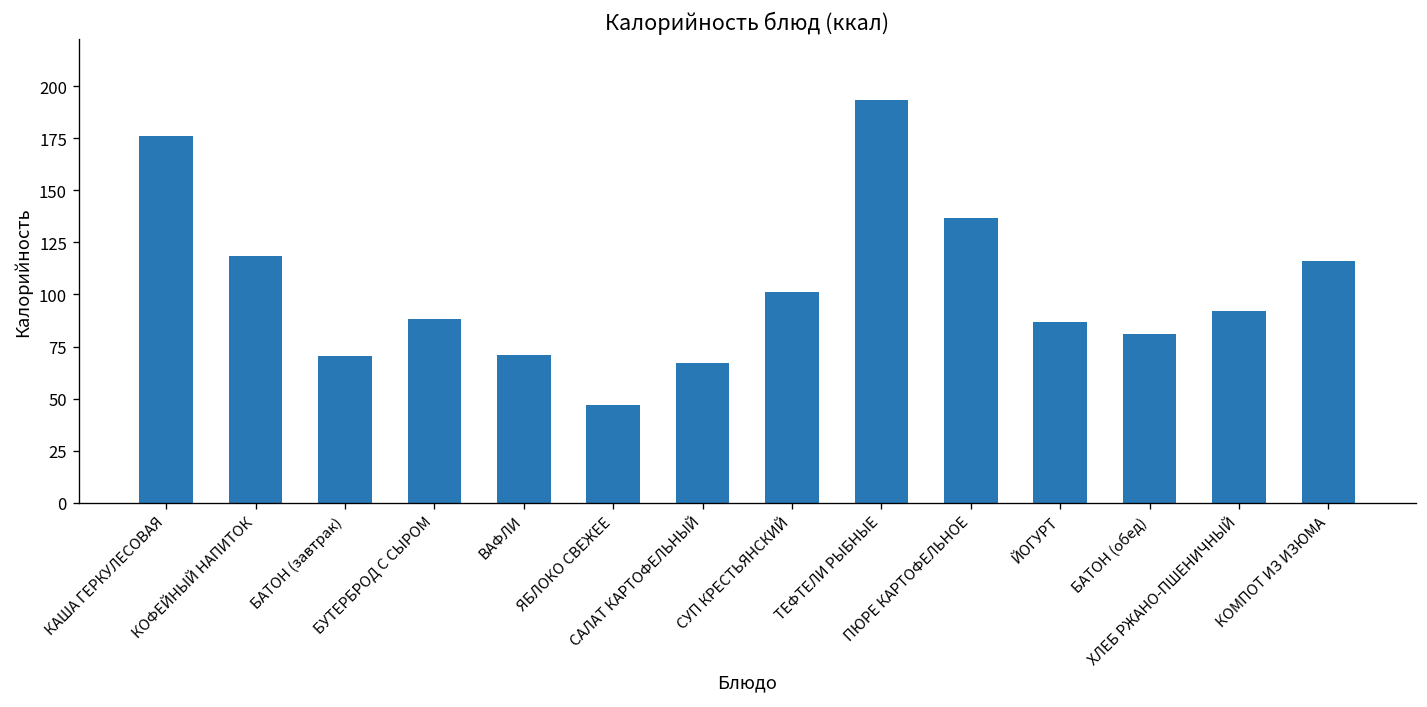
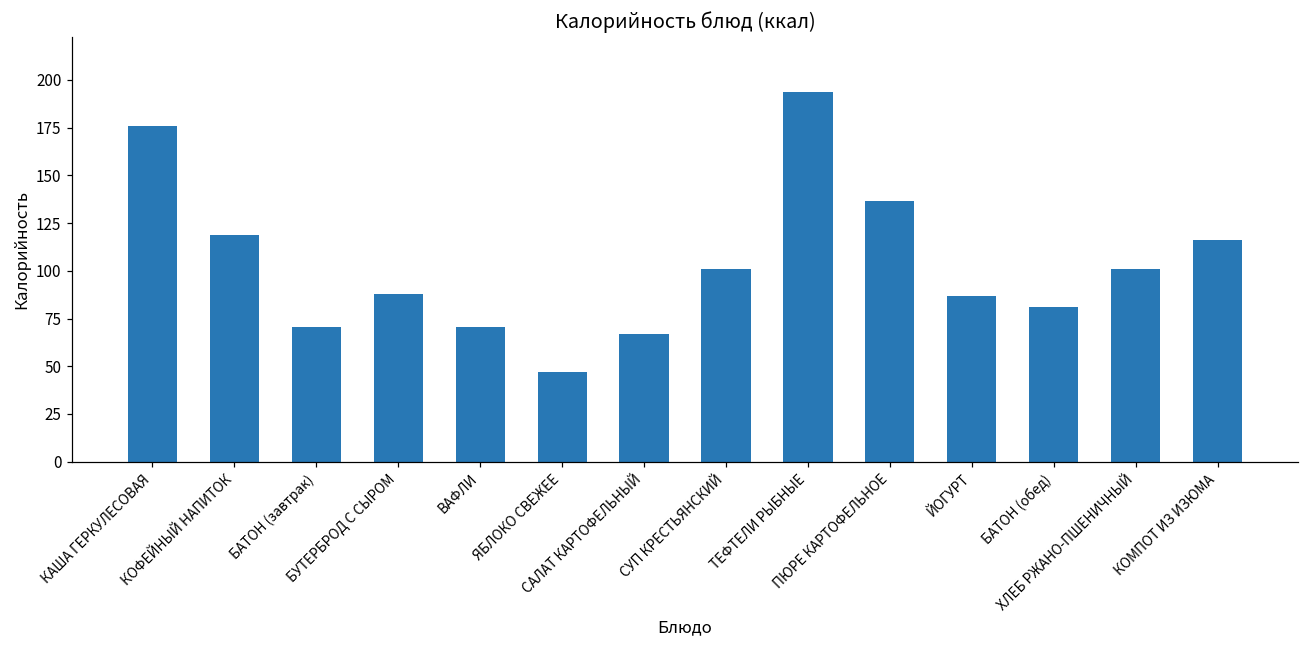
  {
    "КАША ГЕРКУЛЕСОВАЯ": 176,
    "КОФЕЙНЫЙ НАПИТОК": 119,
    "БАТОН (завтрак)": 70,
    "БУТЕРБРОД С СЫРОМ": 88,
    "ВАФЛИ": 71,
    "ЯБЛОКО СВЕЖЕЕ": 47,
    "САЛАТ КАРТОФЕЛЬНЫЙ": 67,
    "СУП КРЕСТЬЯНСКИЙ": 101,
    "ТЕФТЕЛИ РЫБНЫЕ": 194,
    "ПЮРЕ КАРТОФЕЛЬНОЕ": 137,
    "ЙОГУРТ": 87,
    "БАТОН (обед)": 81,
-   "ХЛЕБ РЖАНО-ПШЕНИЧНЫЙ": 92,
+   "ХЛЕБ РЖАНО-ПШЕНИЧНЫЙ": 101,
    "КОМПОТ ИЗ ИЗЮМА": 116
  }
